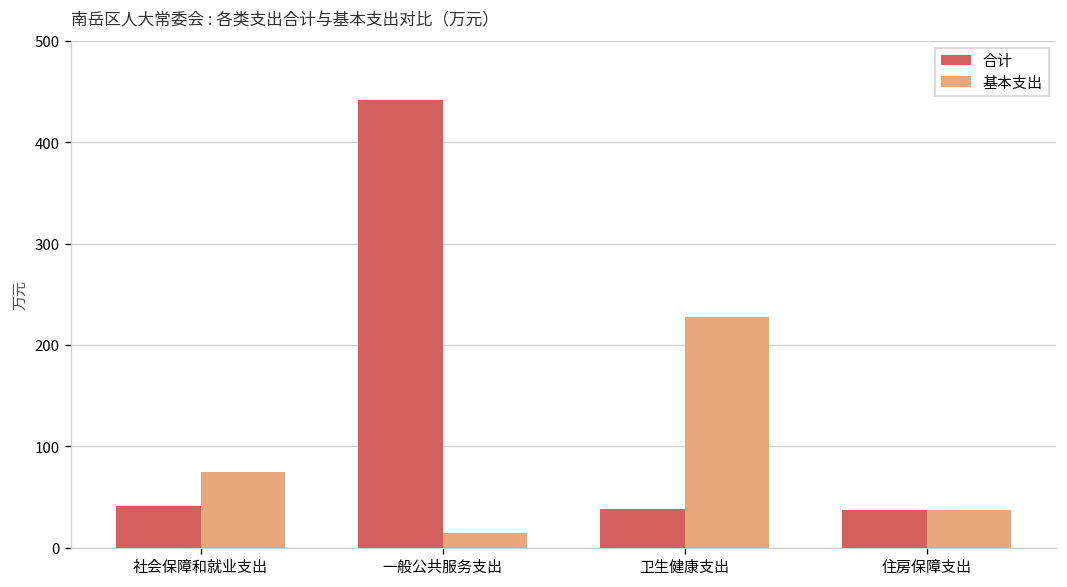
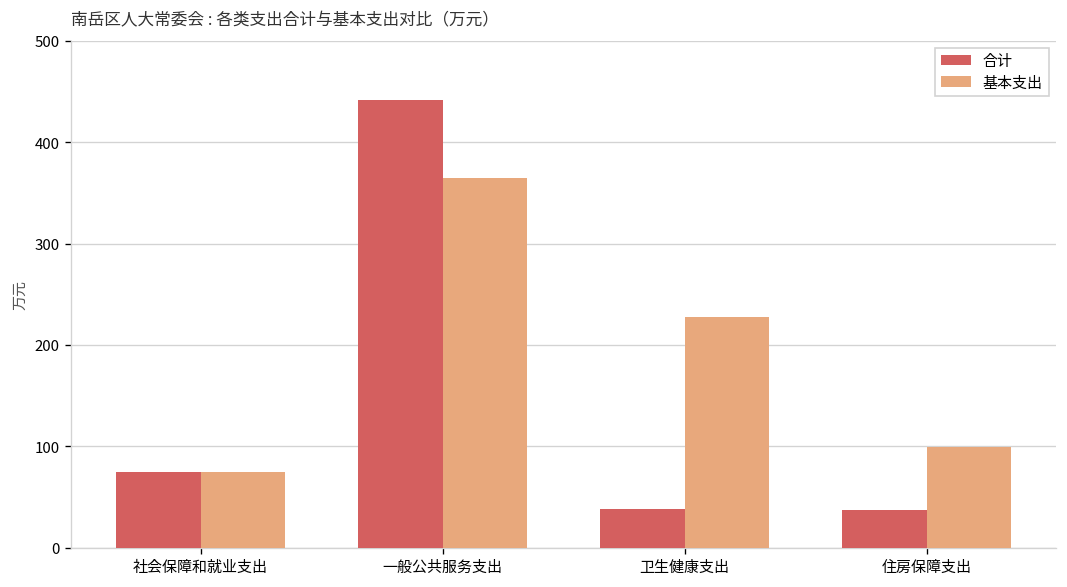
  {
    "合计": {
-     "社会保障和就业支出": 40,
+     "社会保障和就业支出": 70,
      "一般公共服务支出": 440,
      "卫生健康支出": 40,
      "住房保障支出": 40
    },
    "基本支出": {
      "社会保障和就业支出": 70,
-     "一般公共服务支出": 10,
+     "一般公共服务支出": 360,
      "卫生健康支出": 230,
-     "住房保障支出": 40
+     "住房保障支出": 100
    }
  }
